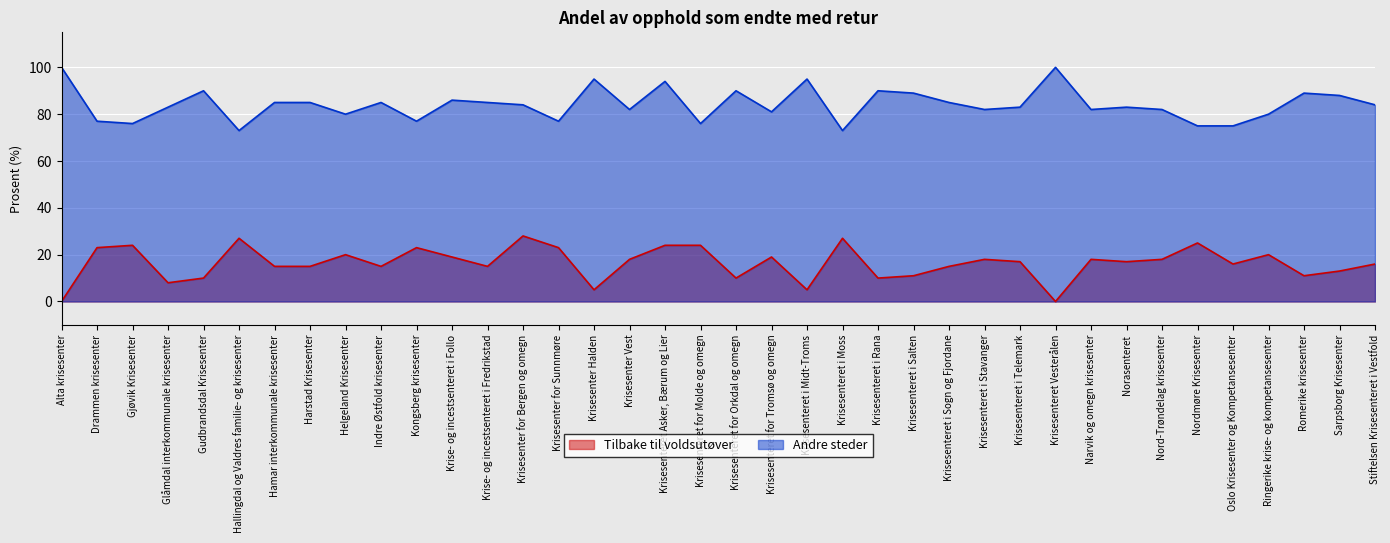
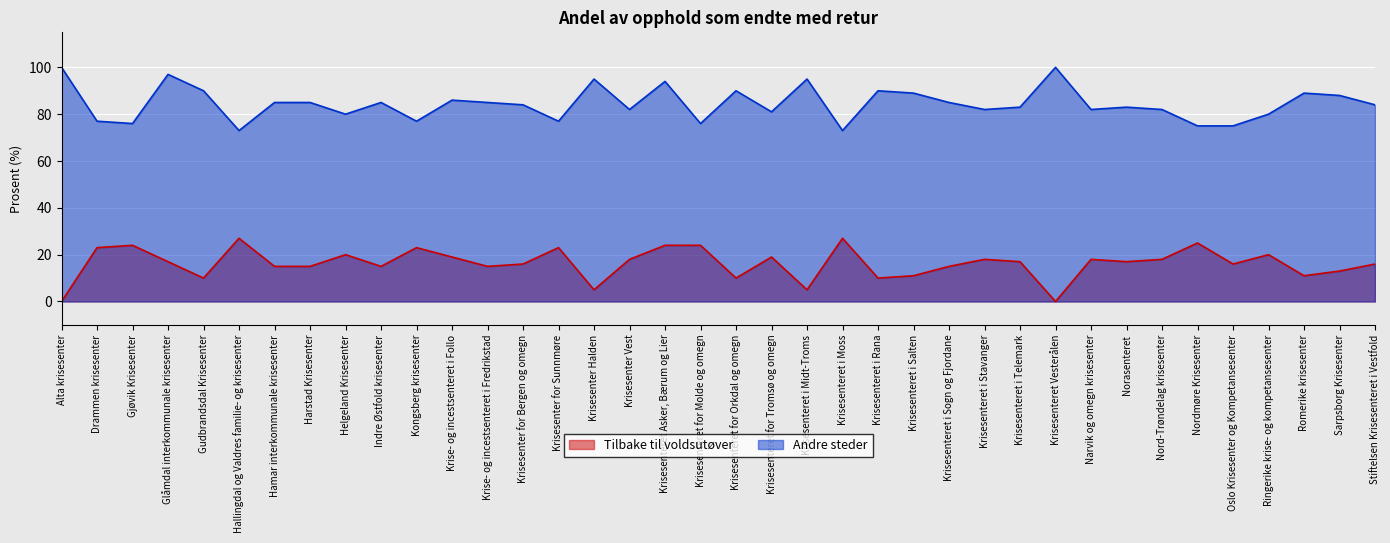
  {
    "Tilbake til voldsutøver": {
      "Alta krisesenter": 0,
      "Drammen krisesenter": 23,
      "Gjøvik Krisesenter": 24,
-     "Glåmdal interkommunale krisesenter": 8,
+     "Glåmdal interkommunale krisesenter": 17,
      "Gudbrandsdal Krisesenter": 10,
      "Hallingdal og Valdres familie- og krisesenter": 27,
      "Hamar interkommunale krisesenter": 15,
      "Harstad Krisesenter": 15,
      "Helgeland Krisesenter": 20,
      "Indre Østfold krisesenter": 15,
      "Kongsberg krisesenter": 23,
      "Krise- og incestsenteret i Follo": 19,
      "Krise- og incestsenteret i Fredrikstad": 15,
-     "Krisesenter for Bergen og omegn": 28,
+     "Krisesenter for Bergen og omegn": 16,
      "Krisesenter for Sunnmøre": 23,
      "Krisesenter Halden": 5,
      "Krisesenter Vest": 18,
      "Krisesenteret Asker, Bærum og Lier": 24,
      "Krisesenteret for Molde og omegn": 24,
      "Krisesenteret for Orkdal og omegn": 10,
      "Krisesenteret for Tromsø og omegn": 19,
      "Krisesenteret i Midt-Troms": 5,
      "Krisesenteret i Moss": 27,
      "Krisesenteret i Rana": 10,
      "Krisesenteret i Salten": 11,
      "Krisesenteret i Sogn og Fjordane": 15,
      "Krisesenteret i Stavanger": 18,
      "Krisesenteret i Telemark": 17,
      "Krisesenteret Vesterålen": 0,
      "Narvik og omegn krisesenter": 18,
      "Norasenteret": 17,
      "Nord-Trøndelag krisesenter": 18,
      "Nordmøre Krisesenter": 25,
      "Oslo Krisesenter og Kompetansesenter": 16,
      "Ringerike krise- og kompetansesenter": 20,
      "Romerike krisesenter": 11,
      "Sarpsborg Krisesenter": 13,
      "Stiftelsen Krisesenteret i Vestfold": 16
    },
    "Andre steder": {
      "Alta krisesenter": 100,
      "Drammen krisesenter": 77,
      "Gjøvik Krisesenter": 76,
-     "Glåmdal interkommunale krisesenter": 83,
+     "Glåmdal interkommunale krisesenter": 97,
      "Gudbrandsdal Krisesenter": 90,
      "Hallingdal og Valdres familie- og krisesenter": 73,
      "Hamar interkommunale krisesenter": 85,
      "Harstad Krisesenter": 85,
      "Helgeland Krisesenter": 80,
      "Indre Østfold krisesenter": 85,
      "Kongsberg krisesenter": 77,
      "Krise- og incestsenteret i Follo": 86,
      "Krise- og incestsenteret i Fredrikstad": 85,
      "Krisesenter for Bergen og omegn": 84,
      "Krisesenter for Sunnmøre": 77,
      "Krisesenter Halden": 95,
      "Krisesenter Vest": 82,
      "Krisesenteret Asker, Bærum og Lier": 94,
      "Krisesenteret for Molde og omegn": 76,
      "Krisesenteret for Orkdal og omegn": 90,
      "Krisesenteret for Tromsø og omegn": 81,
      "Krisesenteret i Midt-Troms": 95,
      "Krisesenteret i Moss": 73,
      "Krisesenteret i Rana": 90,
      "Krisesenteret i Salten": 89,
      "Krisesenteret i Sogn og Fjordane": 85,
      "Krisesenteret i Stavanger": 82,
      "Krisesenteret i Telemark": 83,
      "Krisesenteret Vesterålen": 100,
      "Narvik og omegn krisesenter": 82,
      "Norasenteret": 83,
      "Nord-Trøndelag krisesenter": 82,
      "Nordmøre Krisesenter": 75,
      "Oslo Krisesenter og Kompetansesenter": 75,
      "Ringerike krise- og kompetansesenter": 80,
      "Romerike krisesenter": 89,
      "Sarpsborg Krisesenter": 88,
      "Stiftelsen Krisesenteret i Vestfold": 84
    }
  }
